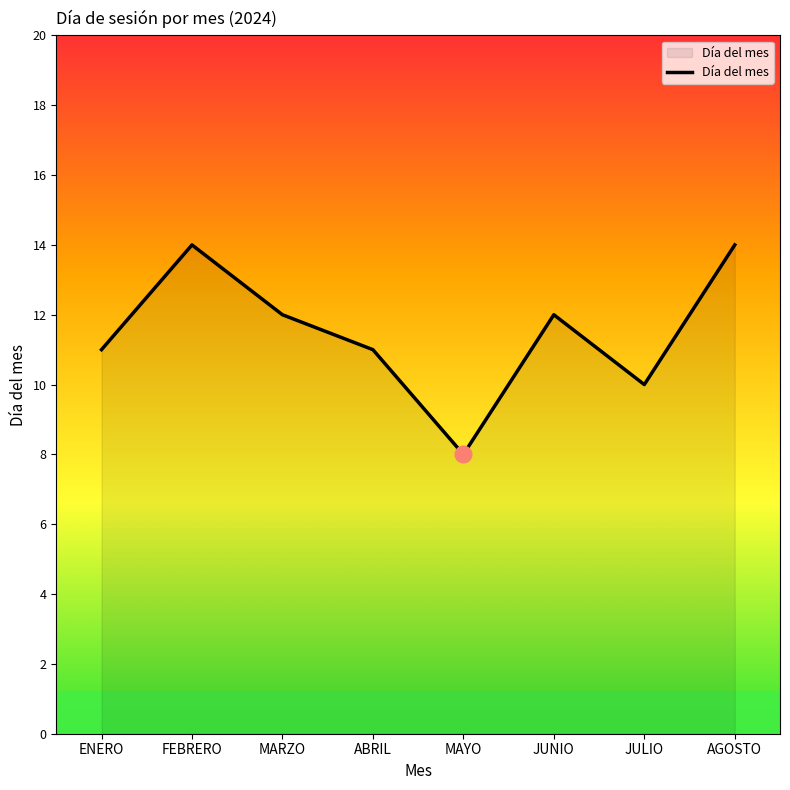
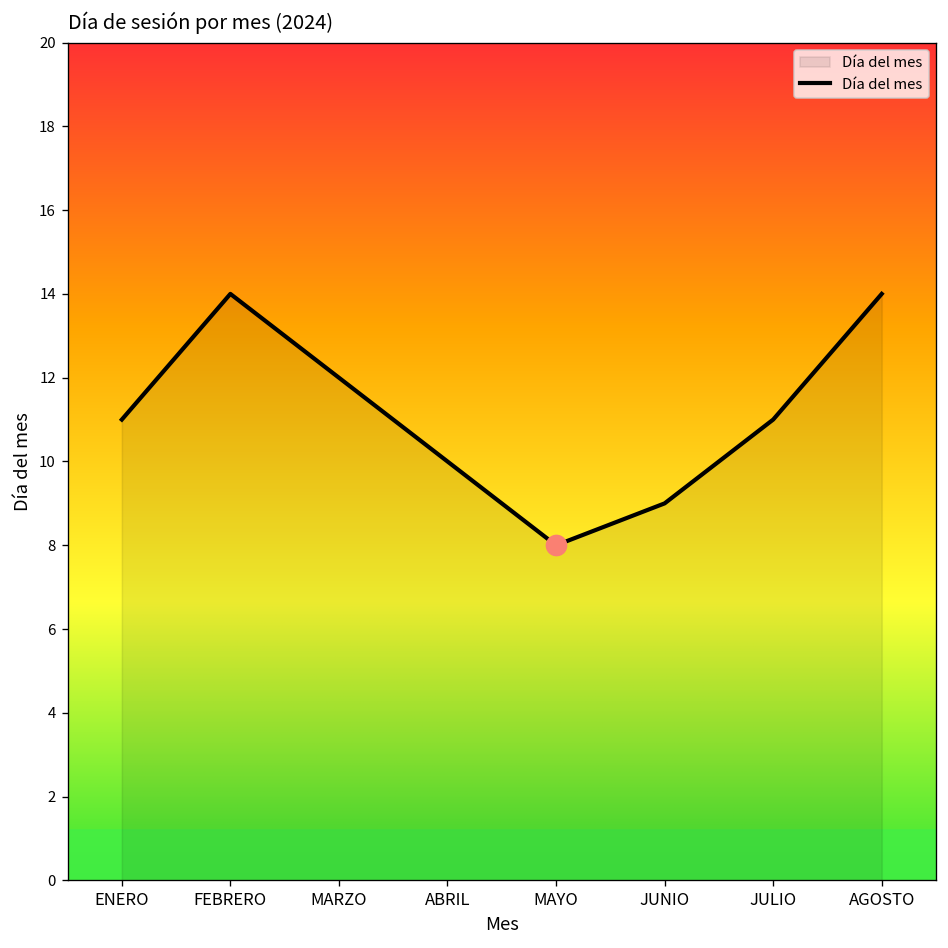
  {
    "Día del mes": {
      "ENERO": 11,
      "FEBRERO": 14,
      "MARZO": 12,
-     "ABRIL": 11,
-     "JUNIO": 12,
-     "JULIO": 10,
+     "ABRIL": 10,
+     "JUNIO": 9,
+     "JULIO": 11,
      "AGOSTO": 14
    }
  }
